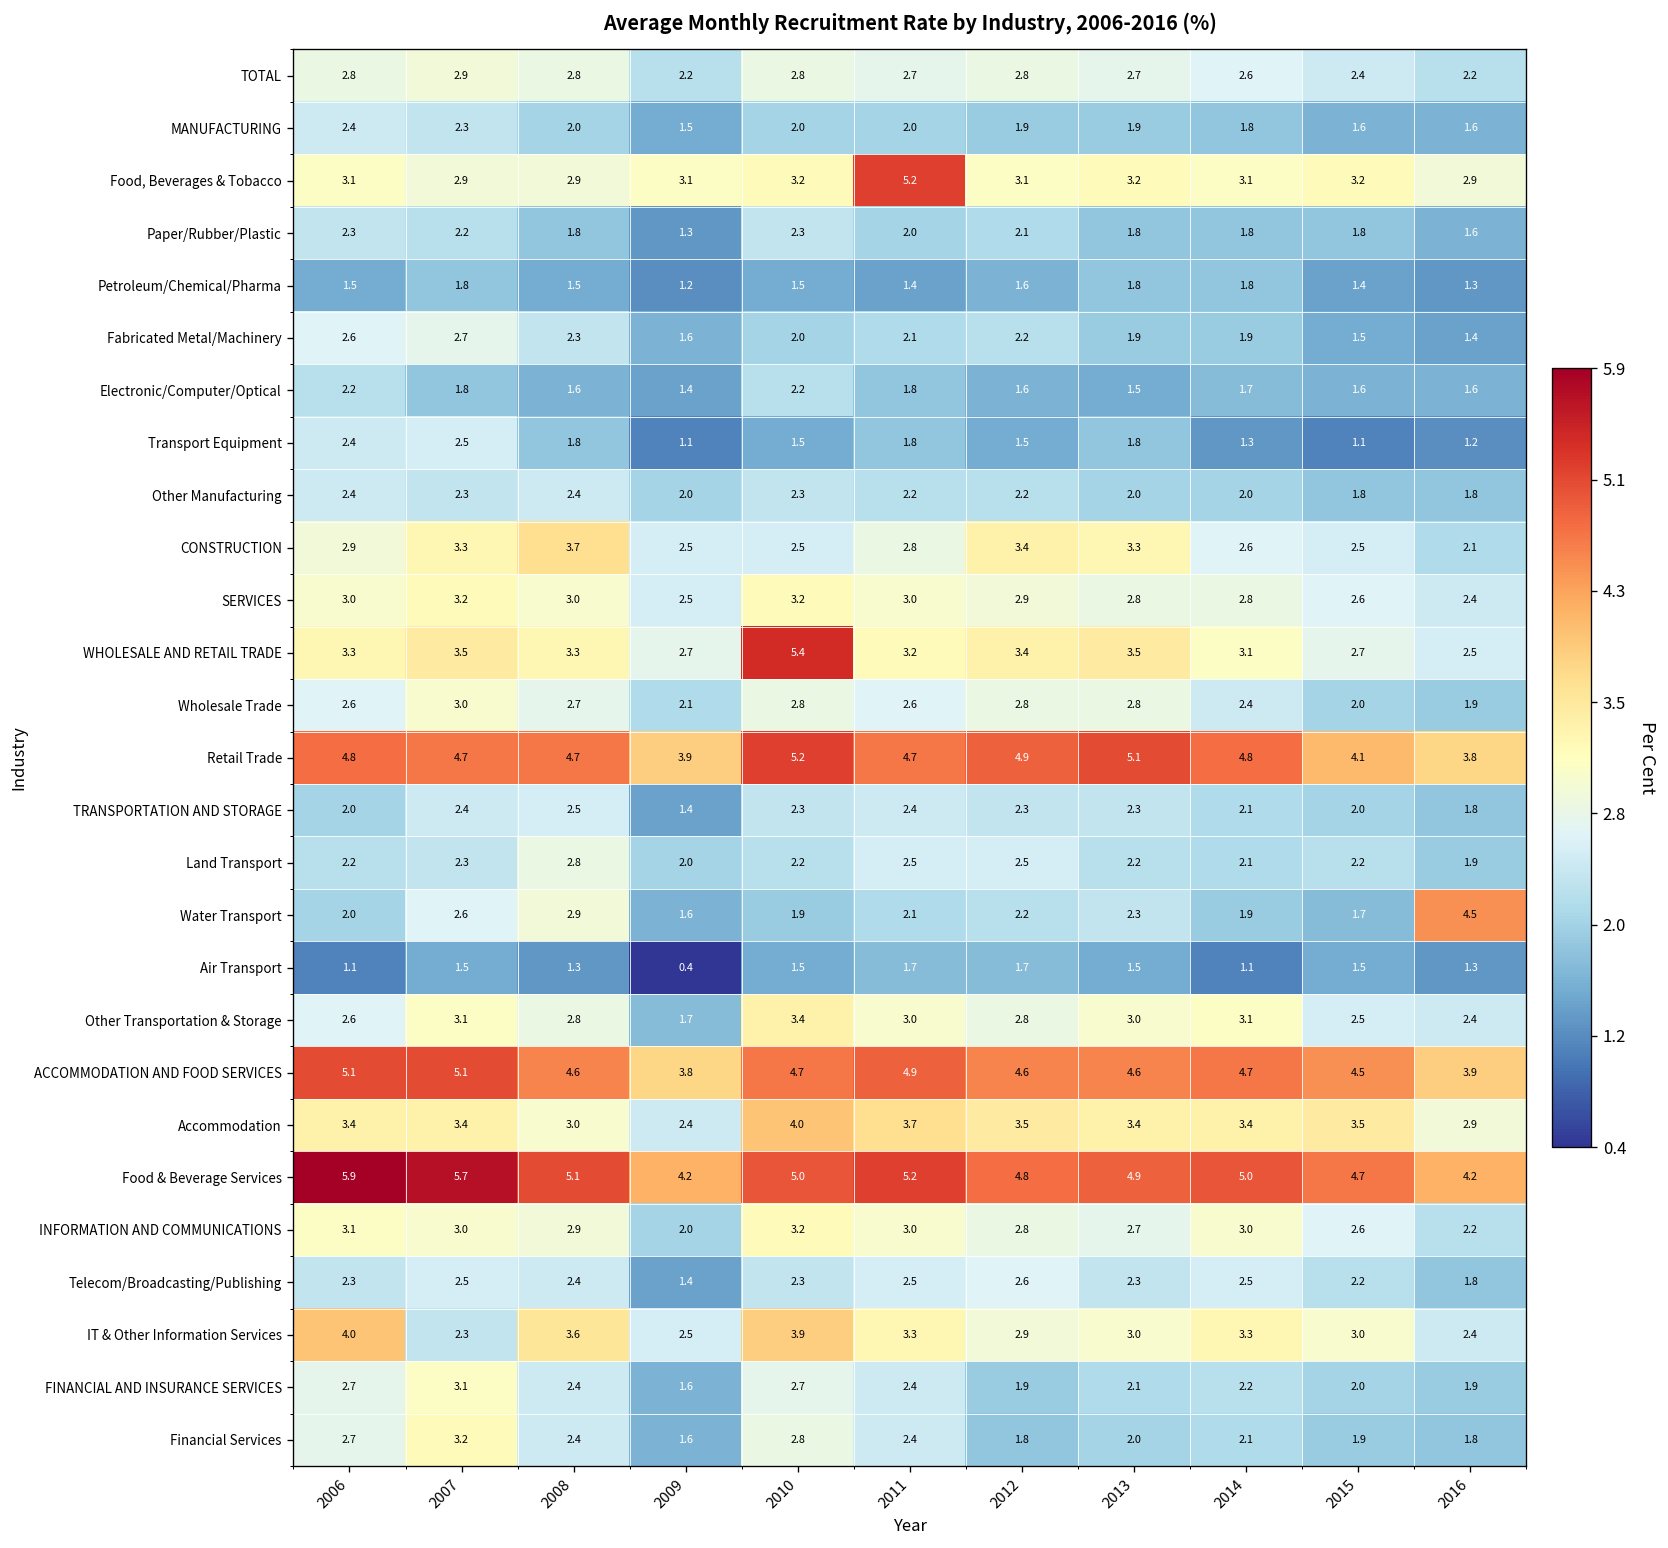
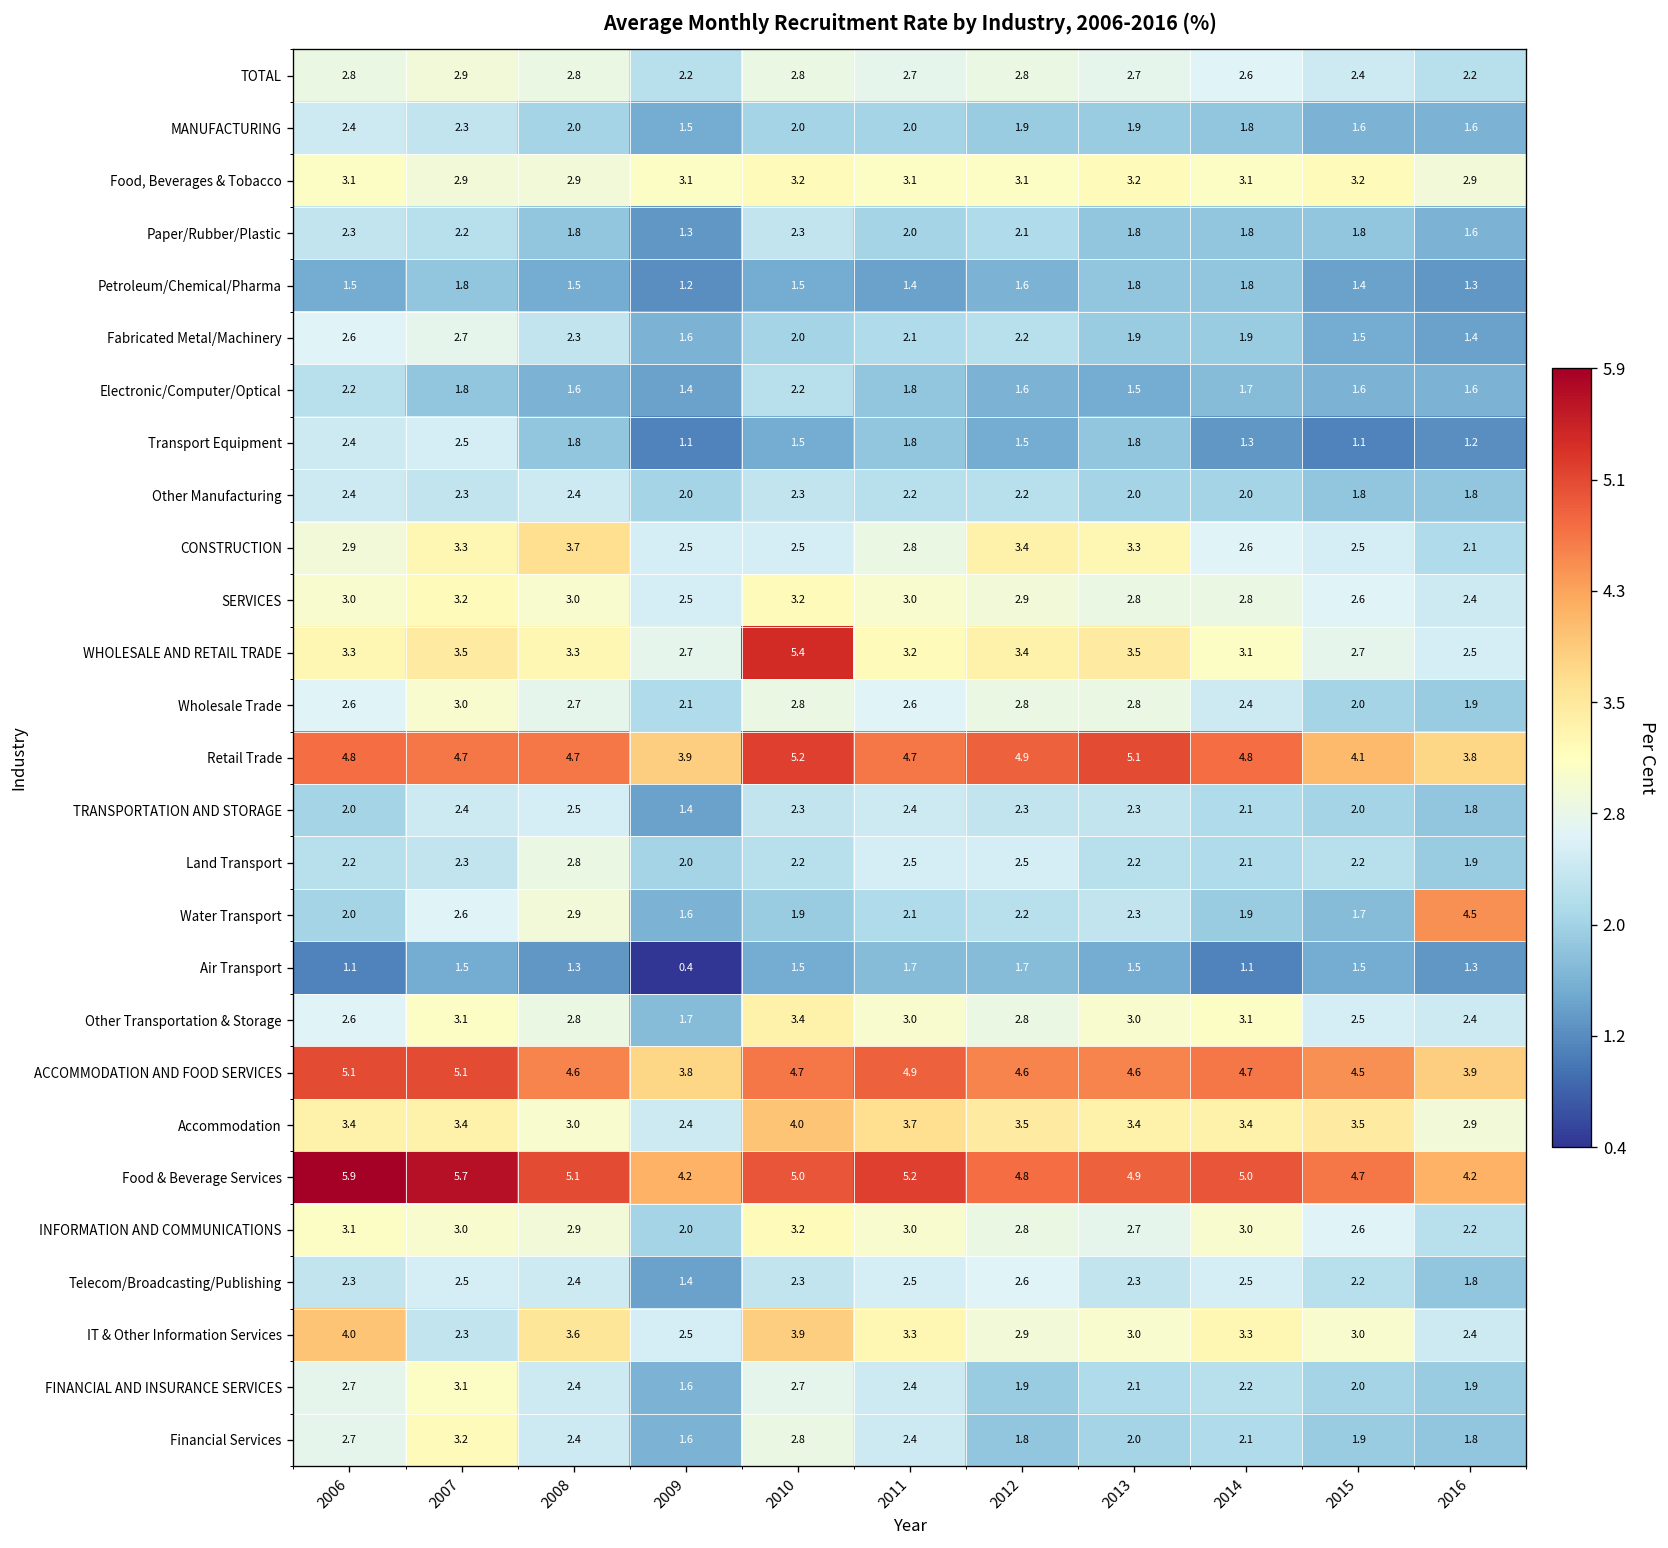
  {
    "Food, Beverages & Tobacco": {
      "2006": 3.1,
      "2007": 2.9,
      "2008": 2.9,
      "2009": 3.1,
      "2010": 3.2,
-     "2011": 5.2,
+     "2011": 3.1,
      "2012": 3.1,
      "2013": 3.2,
      "2014": 3.1,
      "2015": 3.2,
      "2016": 2.9
    }
  }
